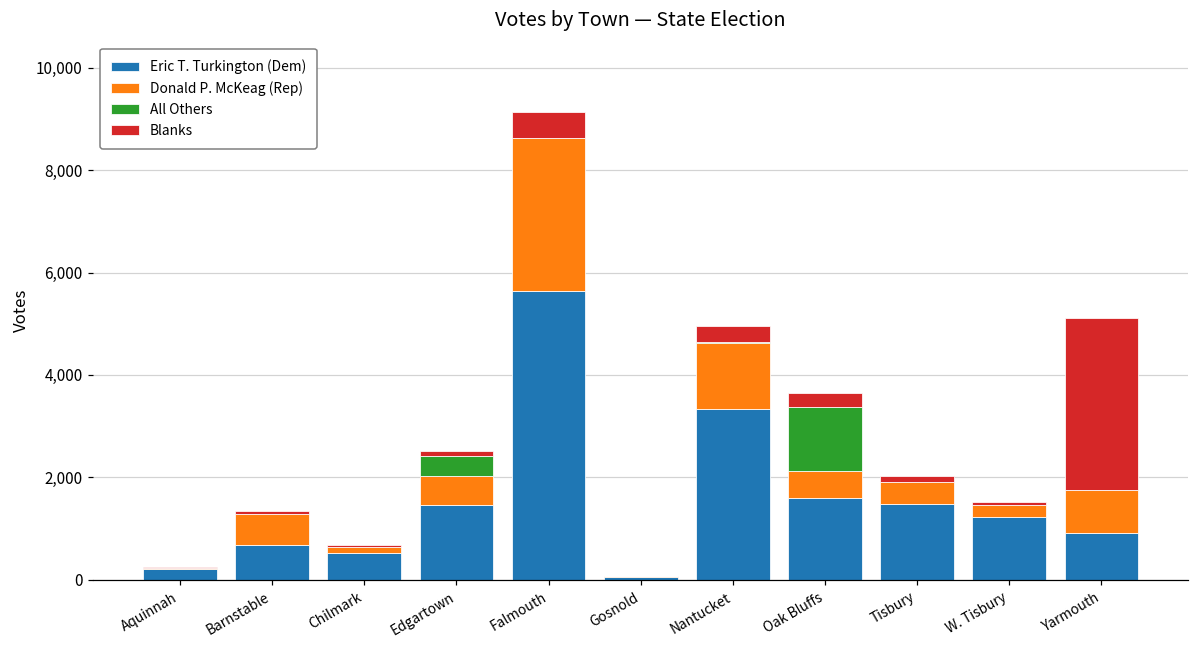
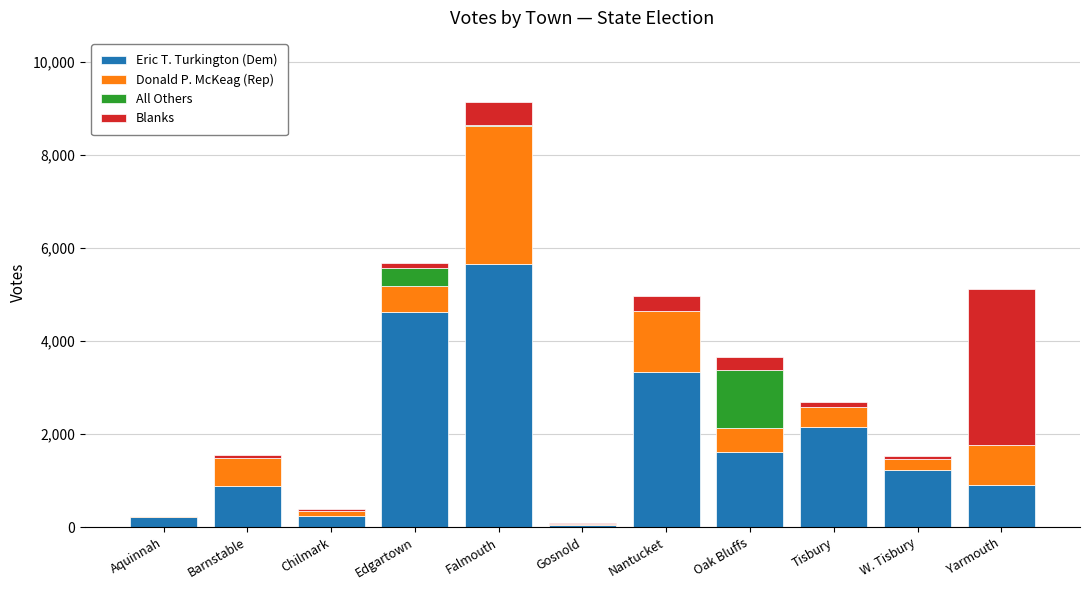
  {
    "Eric T. Turkington (Dem)": {
      "Aquinnah": "200",
-     "Barnstable": "700",
-     "Chilmark": "500",
-     "Edgartown": "1,500",
+     "Barnstable": "900",
+     "Chilmark": "200",
+     "Edgartown": "4,600",
      "Falmouth": "5,600",
      "Nantucket": "3,300",
      "Oak Bluffs": "1,600",
-     "Tisbury": "1,500",
+     "Tisbury": "2,200",
      "W. Tisbury": "1,200",
      "Yarmouth": "900"
    },
    "Donald P. McKeag (Rep)": {
      "Barnstable": "600",
      "Chilmark": "100",
      "Edgartown": "600",
      "Falmouth": "3,000",
      "Nantucket": "1,300",
      "Oak Bluffs": "500",
      "Tisbury": "400",
      "W. Tisbury": "200",
      "Yarmouth": "900"
    },
    "All Others": {
      "Aquinnah": "0",
      "Chilmark": "0",
      "Edgartown": "400",
      "Gosnold": "0",
      "Oak Bluffs": "1,200",
      "Tisbury": "0",
      "W. Tisbury": "0",
      "Yarmouth": "0"
    },
    "Blanks": {
      "Barnstable": "100",
      "Edgartown": "100",
      "Falmouth": "500",
      "Nantucket": "300",
      "Oak Bluffs": "300",
      "Tisbury": "100",
      "W. Tisbury": "100",
      "Yarmouth": "3,300"
    }
  }
